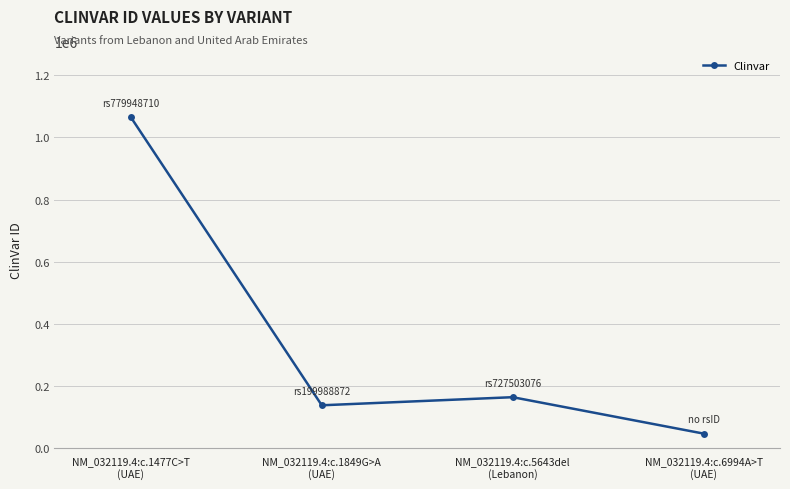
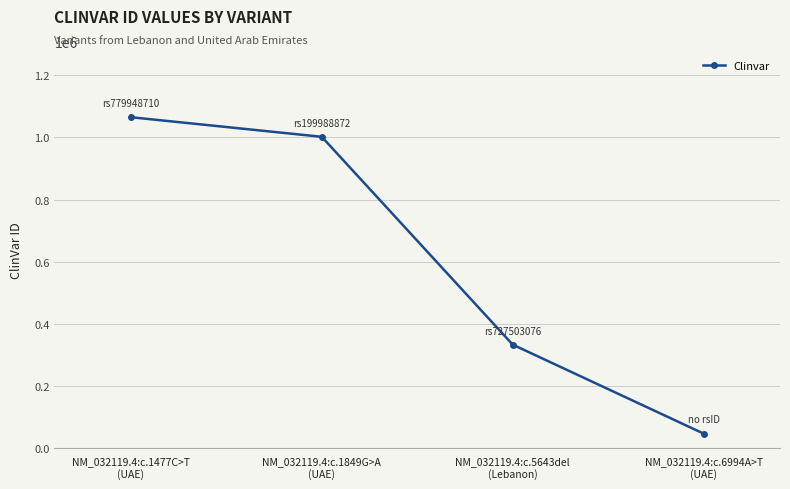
  {
    "NM_032119.4:c.1477C>T (UAE)": 1060000,
-   "NM_032119.4:c.1849G>A (UAE)": 140000,
-   "NM_032119.4:c.5643del (Lebanon)": 160000,
+   "NM_032119.4:c.1849G>A (UAE)": 1000000,
+   "NM_032119.4:c.5643del (Lebanon)": 330000,
    "NM_032119.4:c.6994A>T (UAE)": 50000
  }
